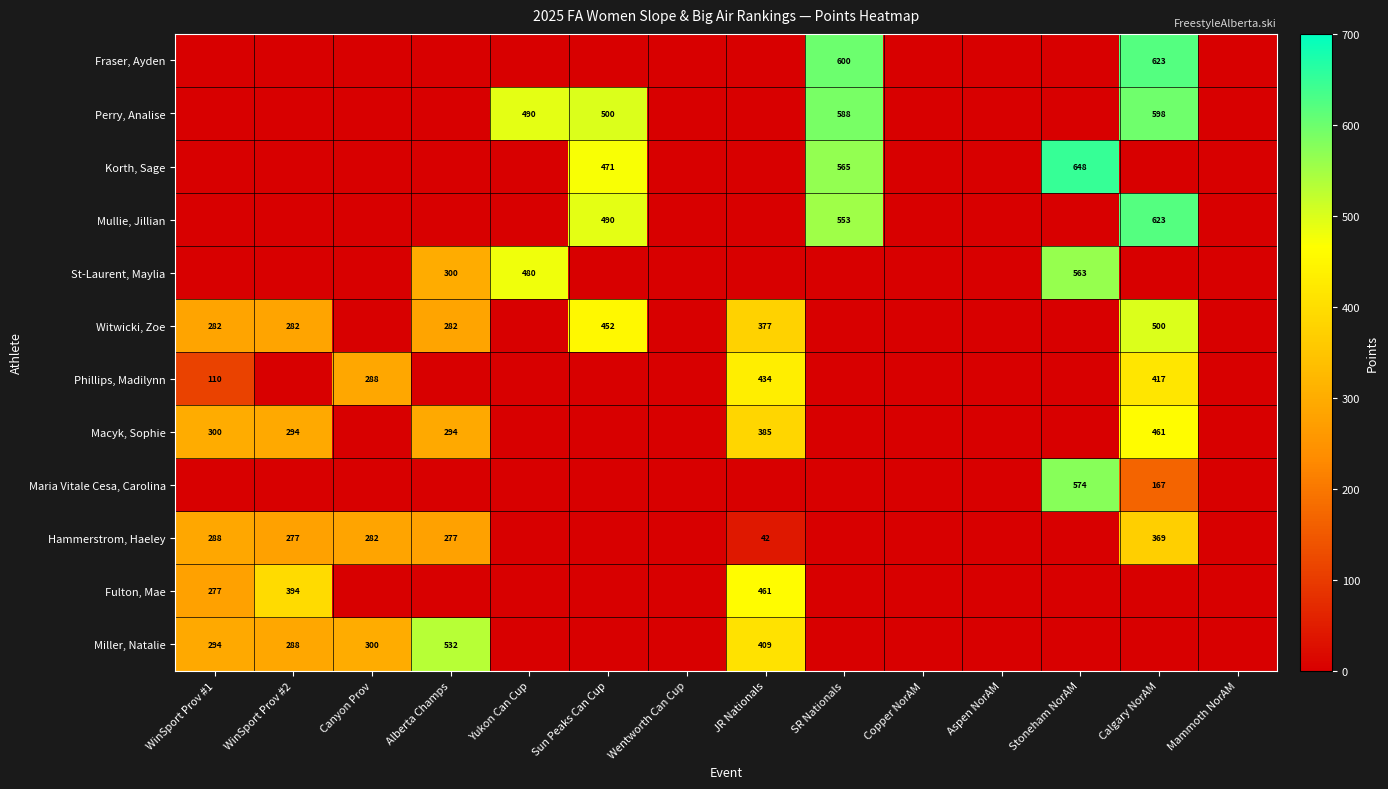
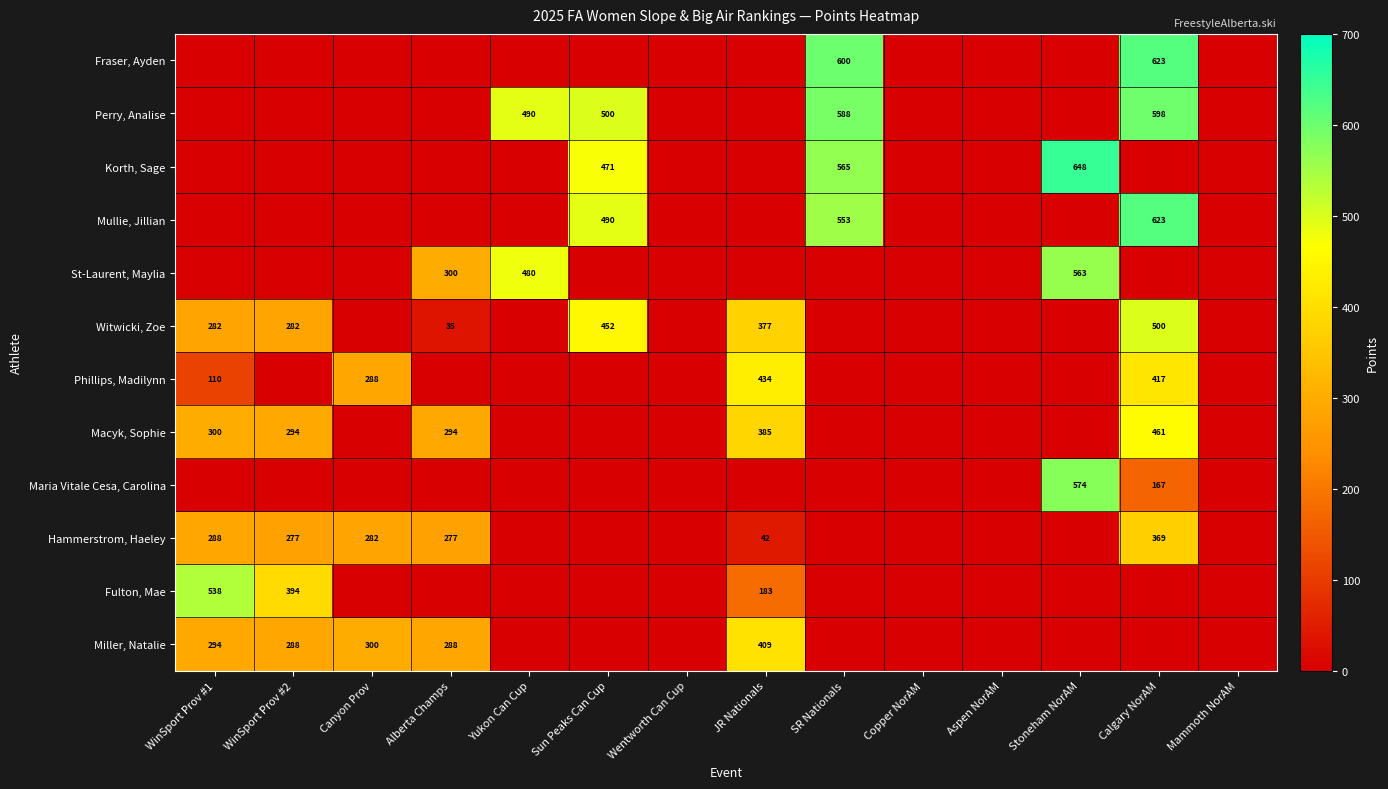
  {
    "Fraser, Ayden": {
      "SR Nationals": 600,
      "Calgary NorAM": 623
    },
    "Perry, Analise": {
      "Yukon Can Cup": 490,
      "Sun Peaks Can Cup": 500,
      "SR Nationals": 588,
      "Calgary NorAM": 598
    },
    "Korth, Sage": {
      "Sun Peaks Can Cup": 471,
      "SR Nationals": 565,
      "Stoneham NorAM": 648
    },
    "Mullie, Jillian": {
      "Sun Peaks Can Cup": 490,
      "SR Nationals": 553,
      "Calgary NorAM": 623
    },
    "St-Laurent, Maylia": {
      "Alberta Champs": 300,
      "Yukon Can Cup": 480,
      "Stoneham NorAM": 563
    },
    "Witwicki, Zoe": {
      "WinSport Prov #1": 282,
      "WinSport Prov #2": 282,
-     "Alberta Champs": 282,
+     "Alberta Champs": 35,
      "Sun Peaks Can Cup": 452,
      "JR Nationals": 377,
      "Calgary NorAM": 500
    },
    "Phillips, Madilynn": {
      "WinSport Prov #1": 110,
      "Canyon Prov": 288,
      "JR Nationals": 434,
      "Calgary NorAM": 417
    },
    "Macyk, Sophie": {
      "WinSport Prov #1": 300,
      "WinSport Prov #2": 294,
      "Alberta Champs": 294,
      "JR Nationals": 385,
      "Calgary NorAM": 461
    },
    "Maria Vitale Cesa, Carolina": {
      "Stoneham NorAM": 574,
      "Calgary NorAM": 167
    },
    "Hammerstrom, Haeley": {
      "WinSport Prov #1": 288,
      "WinSport Prov #2": 277,
      "Canyon Prov": 282,
      "Alberta Champs": 277,
      "JR Nationals": 42,
      "Calgary NorAM": 369
    },
    "Fulton, Mae": {
-     "WinSport Prov #1": 277,
+     "WinSport Prov #1": 538,
      "WinSport Prov #2": 394,
-     "JR Nationals": 461
+     "JR Nationals": 183
    },
    "Miller, Natalie": {
      "WinSport Prov #1": 294,
      "WinSport Prov #2": 288,
      "Canyon Prov": 300,
-     "Alberta Champs": 532,
+     "Alberta Champs": 288,
      "JR Nationals": 409
    }
  }
